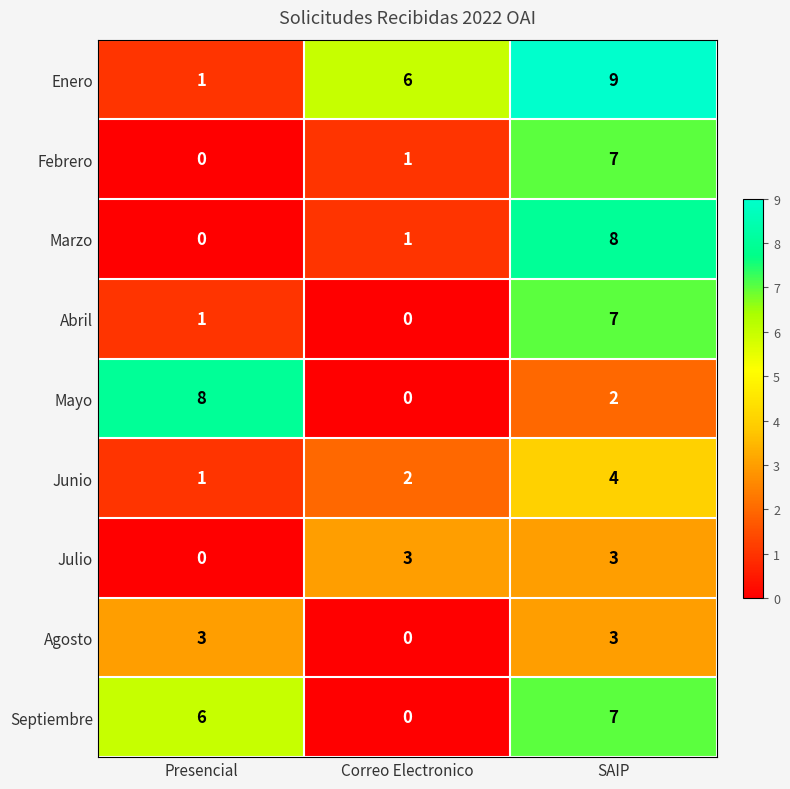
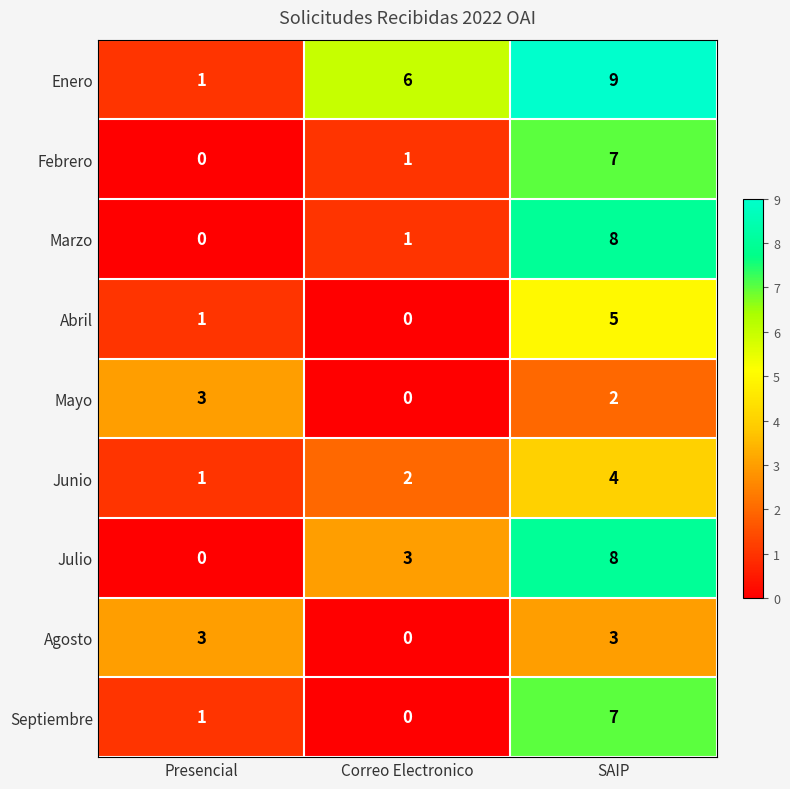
  {
    "Enero": {
      "Presencial": 1,
      "Correo Electronico": 6,
      "SAIP": 9
    },
    "Febrero": {
      "Presencial": 0,
      "Correo Electronico": 1,
      "SAIP": 7
    },
    "Marzo": {
      "Presencial": 0,
      "Correo Electronico": 1,
      "SAIP": 8
    },
    "Abril": {
      "Presencial": 1,
      "Correo Electronico": 0,
-     "SAIP": 7
+     "SAIP": 5
    },
    "Mayo": {
-     "Presencial": 8,
+     "Presencial": 3,
      "Correo Electronico": 0,
      "SAIP": 2
    },
    "Junio": {
      "Presencial": 1,
      "Correo Electronico": 2,
      "SAIP": 4
    },
    "Julio": {
      "Presencial": 0,
      "Correo Electronico": 3,
-     "SAIP": 3
+     "SAIP": 8
    },
    "Agosto": {
      "Presencial": 3,
      "Correo Electronico": 0,
      "SAIP": 3
    },
    "Septiembre": {
-     "Presencial": 6,
+     "Presencial": 1,
      "Correo Electronico": 0,
      "SAIP": 7
    }
  }
